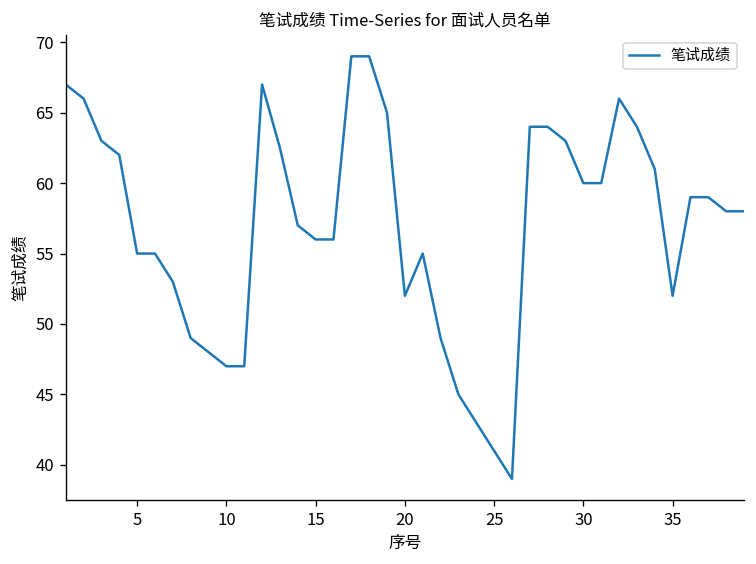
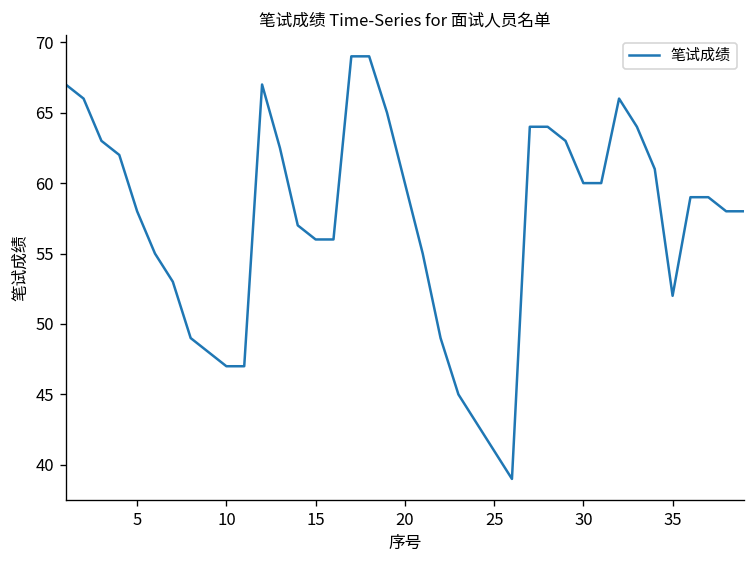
  {
-   "5": 55,
+   "5": 58,
    "10": 47,
    "15": 56,
-   "20": 52,
+   "20": 60,
    "25": 41,
    "30": 60,
    "35": 52
  }
